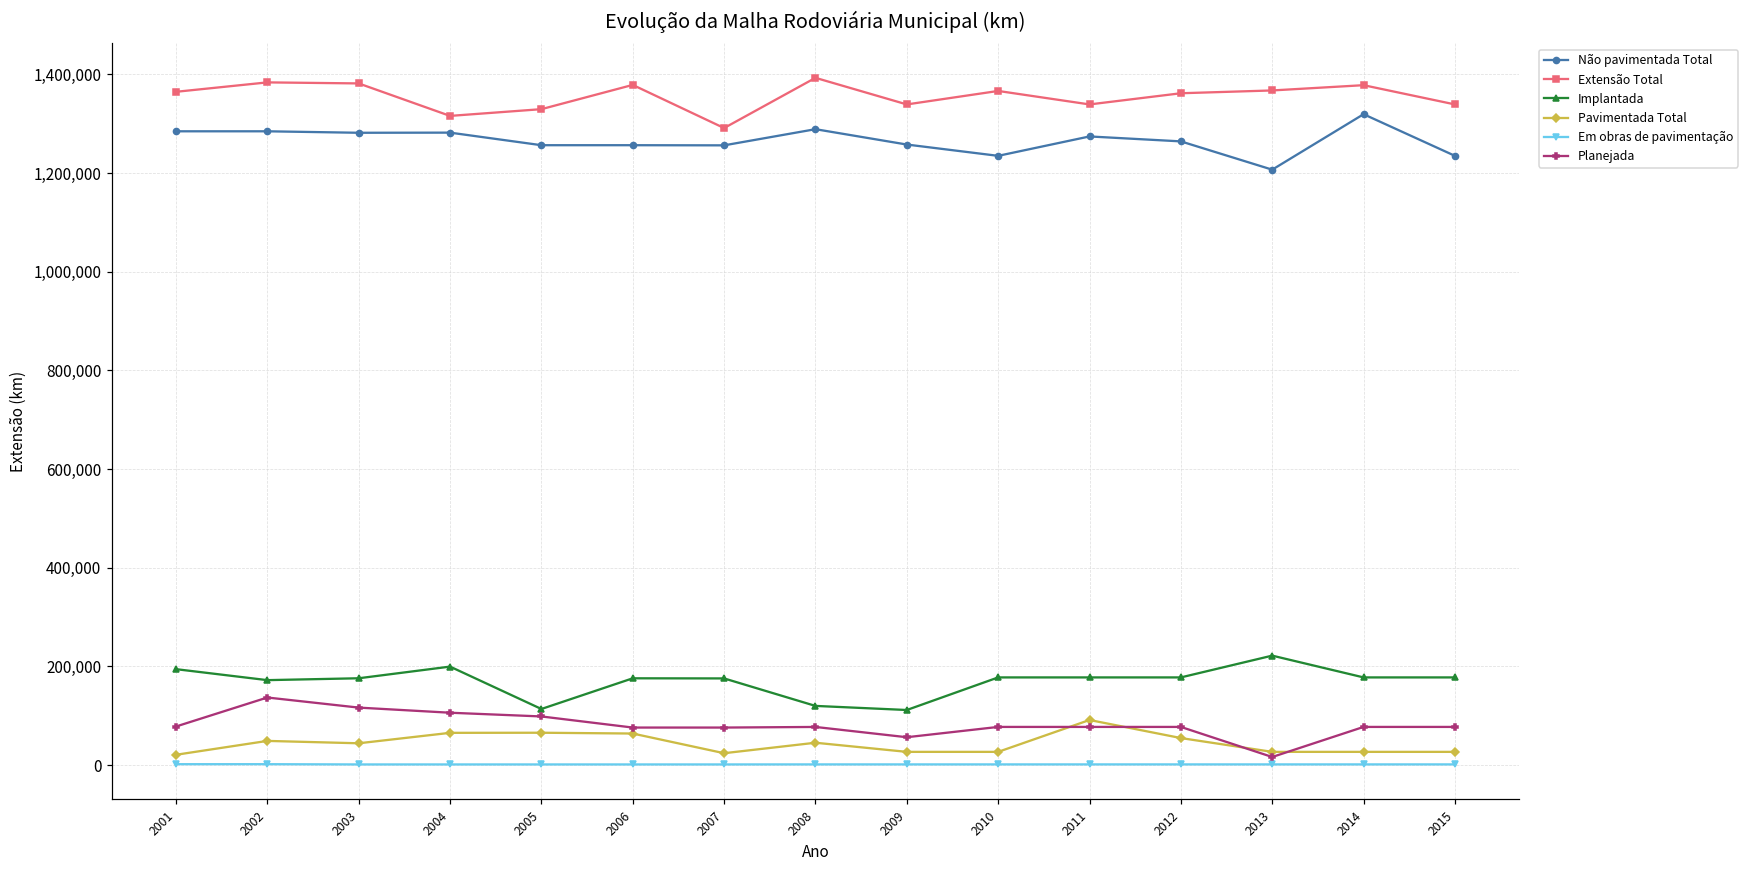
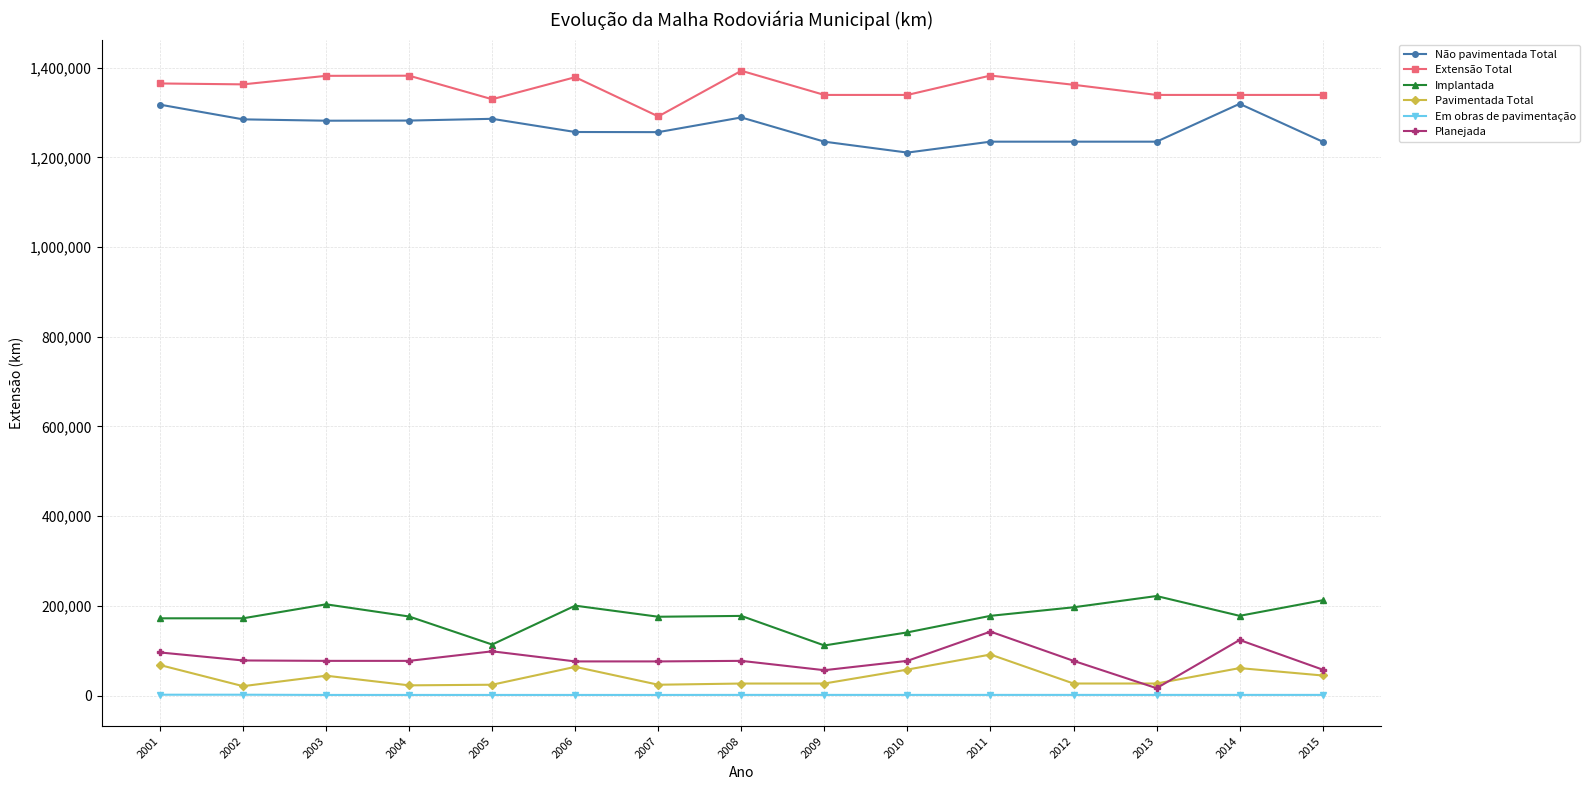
  {
    "Não pavimentada Total": {
-     "2001": "1,280,000",
+     "2001": "1,320,000",
      "2002": "1,280,000",
      "2003": "1,280,000",
      "2004": "1,280,000",
-     "2005": "1,260,000",
+     "2005": "1,290,000",
      "2006": "1,260,000",
      "2007": "1,260,000",
      "2008": "1,290,000",
-     "2009": "1,260,000",
-     "2010": "1,230,000",
-     "2011": "1,270,000",
-     "2012": "1,260,000",
-     "2013": "1,210,000",
+     "2009": "1,230,000",
+     "2010": "1,210,000",
+     "2011": "1,230,000",
+     "2012": "1,230,000",
+     "2013": "1,230,000",
      "2014": "1,320,000",
      "2015": "1,230,000"
    },
    "Extensão Total": {
      "2001": "1,360,000",
-     "2002": "1,380,000",
+     "2002": "1,360,000",
      "2003": "1,380,000",
-     "2004": "1,320,000",
+     "2004": "1,380,000",
      "2005": "1,330,000",
      "2006": "1,380,000",
      "2007": "1,290,000",
      "2008": "1,390,000",
      "2009": "1,340,000",
-     "2010": "1,370,000",
-     "2011": "1,340,000",
+     "2010": "1,340,000",
+     "2011": "1,380,000",
      "2012": "1,360,000",
-     "2013": "1,370,000",
-     "2014": "1,380,000",
+     "2013": "1,340,000",
+     "2014": "1,340,000",
      "2015": "1,340,000"
    },
    "Implantada": {
-     "2001": "190,000",
+     "2001": "170,000",
      "2002": "170,000",
-     "2003": "180,000",
-     "2004": "200,000",
+     "2003": "200,000",
+     "2004": "180,000",
      "2005": "110,000",
-     "2006": "180,000",
+     "2006": "200,000",
      "2007": "180,000",
-     "2008": "120,000",
+     "2008": "180,000",
      "2009": "110,000",
-     "2010": "180,000",
+     "2010": "140,000",
      "2011": "180,000",
-     "2012": "180,000",
+     "2012": "200,000",
      "2013": "220,000",
      "2014": "180,000",
-     "2015": "180,000"
+     "2015": "210,000"
    },
    "Pavimentada Total": {
-     "2001": "20,000",
-     "2002": "50,000",
+     "2001": "70,000",
+     "2002": "20,000",
      "2003": "40,000",
-     "2004": "70,000",
-     "2005": "70,000",
+     "2004": "20,000",
+     "2005": "20,000",
      "2006": "60,000",
      "2007": "20,000",
-     "2008": "50,000",
+     "2008": "30,000",
      "2009": "30,000",
-     "2010": "30,000",
+     "2010": "60,000",
      "2011": "90,000",
-     "2012": "50,000",
+     "2012": "30,000",
      "2013": "30,000",
-     "2014": "30,000",
-     "2015": "30,000"
+     "2014": "60,000",
+     "2015": "40,000"
    },
    "Em obras de pavimentação": {
      "2001": "0",
      "2002": "0",
      "2003": "0",
      "2004": "0",
      "2005": "0",
      "2006": "0",
      "2007": "0",
      "2008": "0",
      "2009": "0",
      "2010": "0",
      "2011": "0",
      "2012": "0",
      "2013": "0",
      "2014": "0",
      "2015": "0"
    },
    "Planejada": {
-     "2001": "80,000",
-     "2002": "140,000",
-     "2003": "120,000",
-     "2004": "110,000",
+     "2001": "100,000",
+     "2002": "80,000",
+     "2003": "80,000",
+     "2004": "80,000",
      "2005": "100,000",
      "2006": "80,000",
      "2007": "80,000",
      "2008": "80,000",
      "2009": "60,000",
      "2010": "80,000",
-     "2011": "80,000",
+     "2011": "140,000",
      "2012": "80,000",
      "2013": "20,000",
-     "2014": "80,000",
-     "2015": "80,000"
+     "2014": "120,000",
+     "2015": "60,000"
    }
  }
